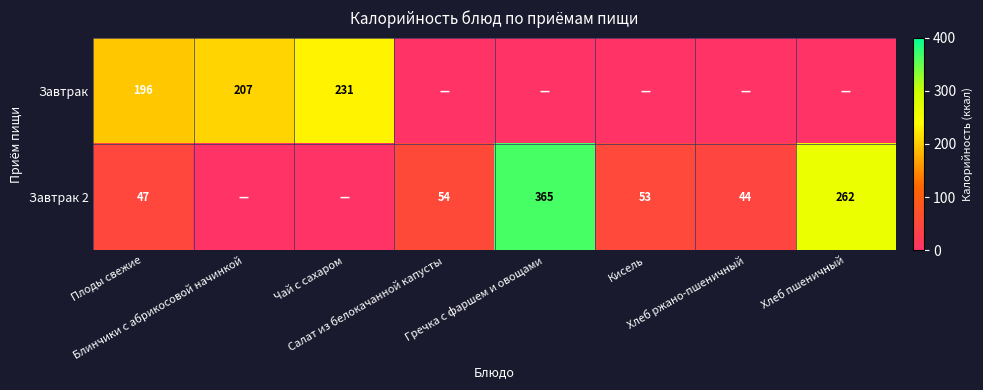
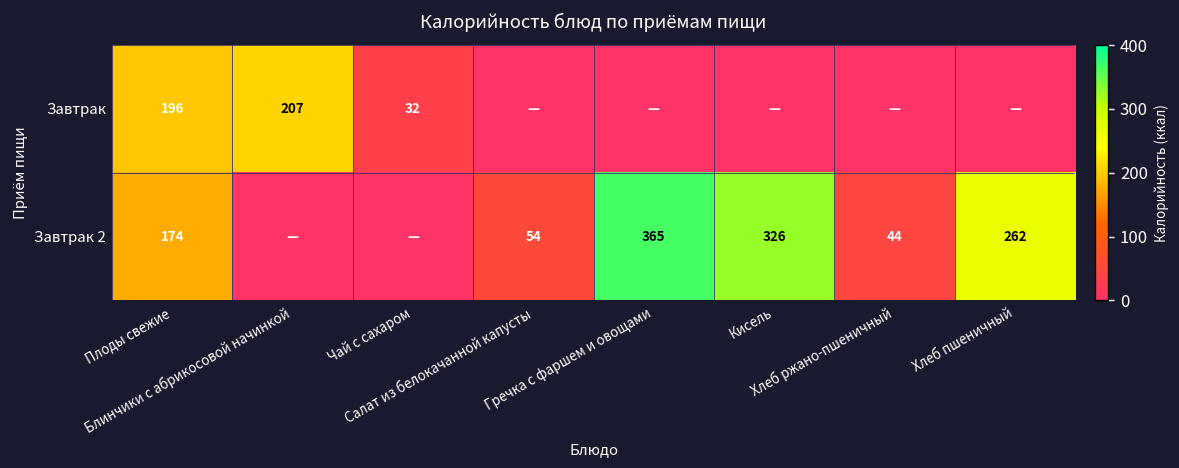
  {
    "Завтрак": {
      "Плоды свежие": 196,
      "Блинчики с абрикосовой начинкой": 207,
-     "Чай с сахаром": 231
+     "Чай с сахаром": 32
    },
    "Завтрак 2": {
-     "Плоды свежие": 47,
+     "Плоды свежие": 174,
      "Салат из белокачанной капусты": 54,
      "Гречка с фаршем и овощами": 365,
-     "Кисель": 53,
+     "Кисель": 326,
      "Хлеб ржано-пшеничный": 44,
      "Хлеб пшеничный": 262
    }
  }
